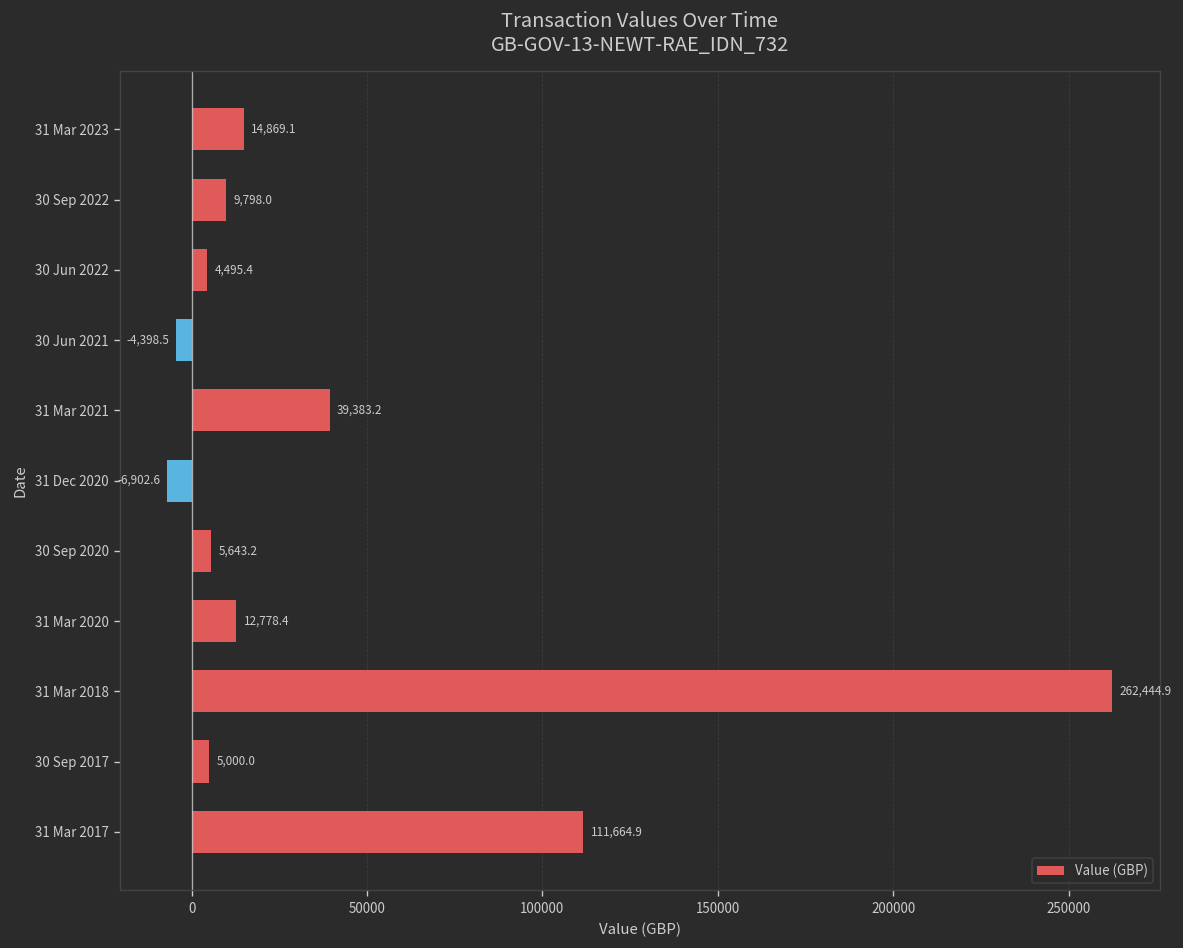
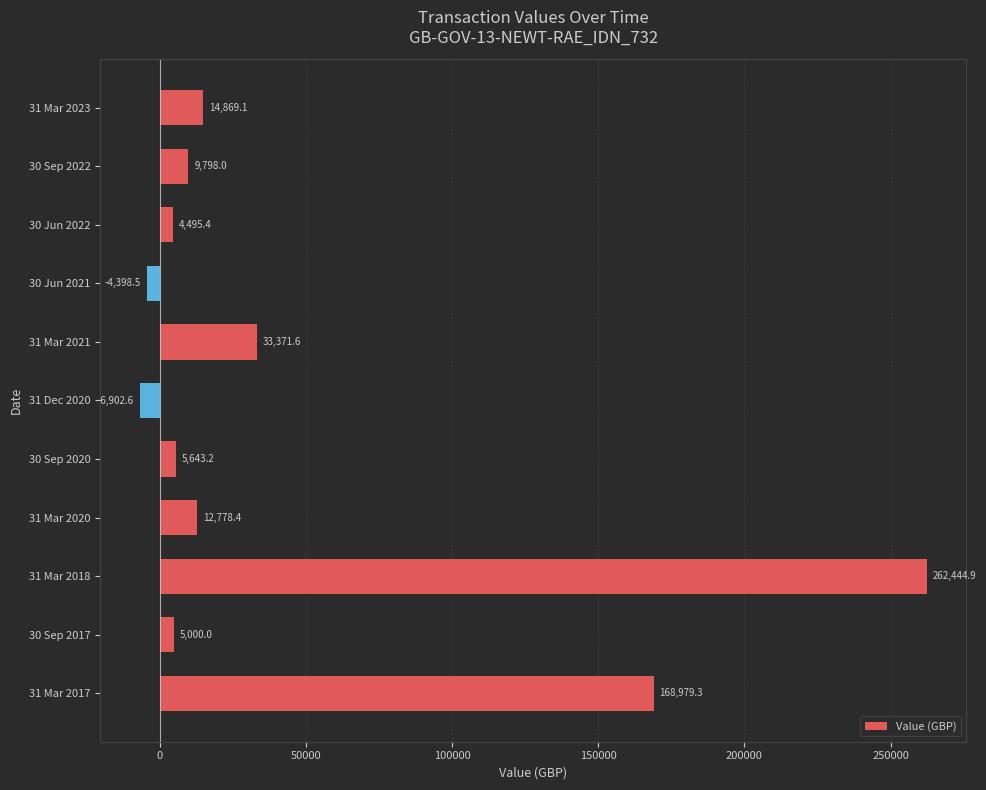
  {
    "31 Mar 2023": "14,869.1",
    "30 Sep 2022": "9,798.0",
    "30 Jun 2022": "4,495.4",
    "30 Jun 2021": "-4,398.5",
-   "31 Mar 2021": "39,383.2",
+   "31 Mar 2021": "33,371.6",
    "31 Dec 2020": "-6,902.6",
    "30 Sep 2020": "5,643.2",
    "31 Mar 2020": "12,778.4",
    "31 Mar 2018": "262,444.9",
    "30 Sep 2017": "5,000.0",
-   "31 Mar 2017": "111,664.9"
+   "31 Mar 2017": "168,979.3"
  }
